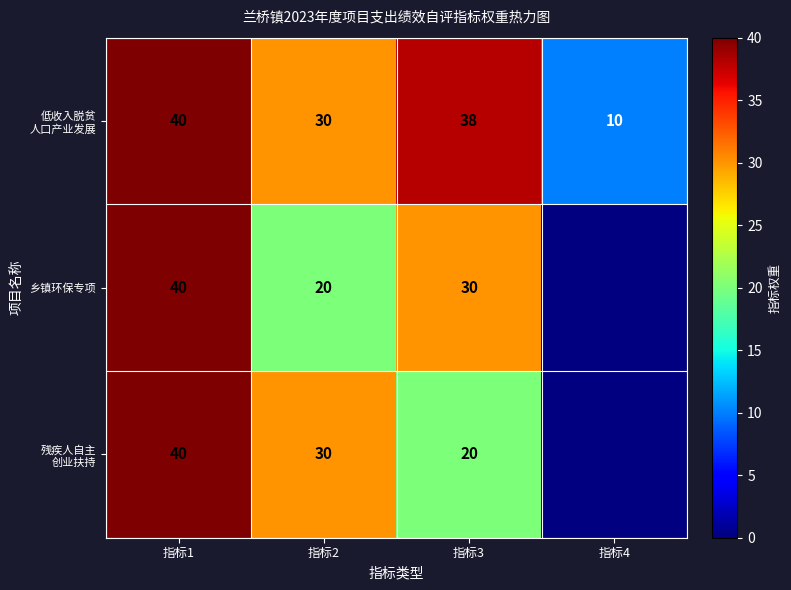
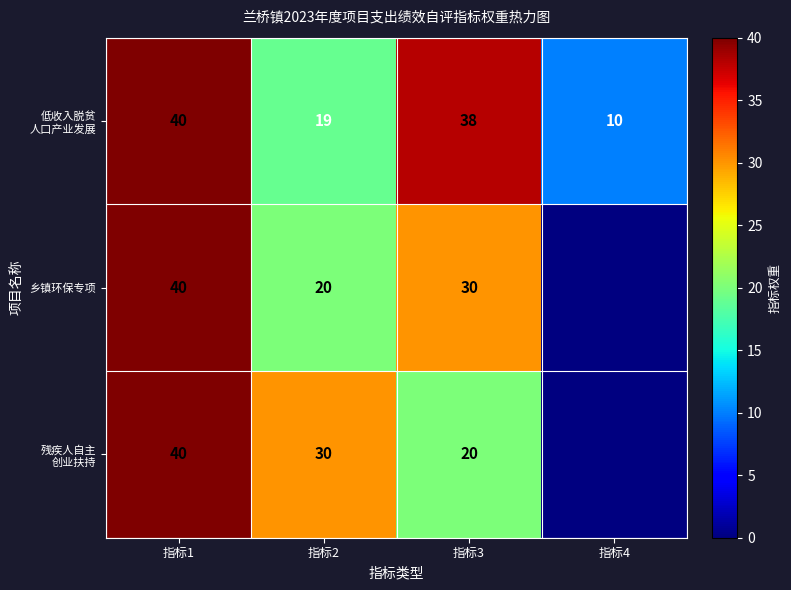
  {
    "低收入脱贫 人口产业发展": {
      "指标1": 40,
-     "指标2": 30,
+     "指标2": 19,
      "指标3": 38,
      "指标4": 10
    },
    "乡镇环保专项": {
      "指标1": 40,
      "指标2": 20,
      "指标3": 30
    },
    "残疾人自主 创业扶持": {
      "指标1": 40,
      "指标2": 30,
      "指标3": 20
    }
  }
